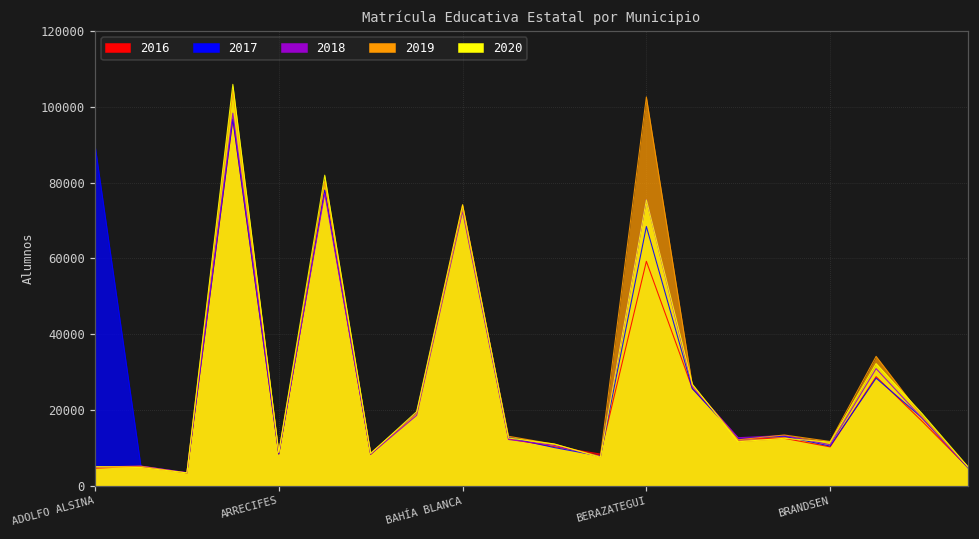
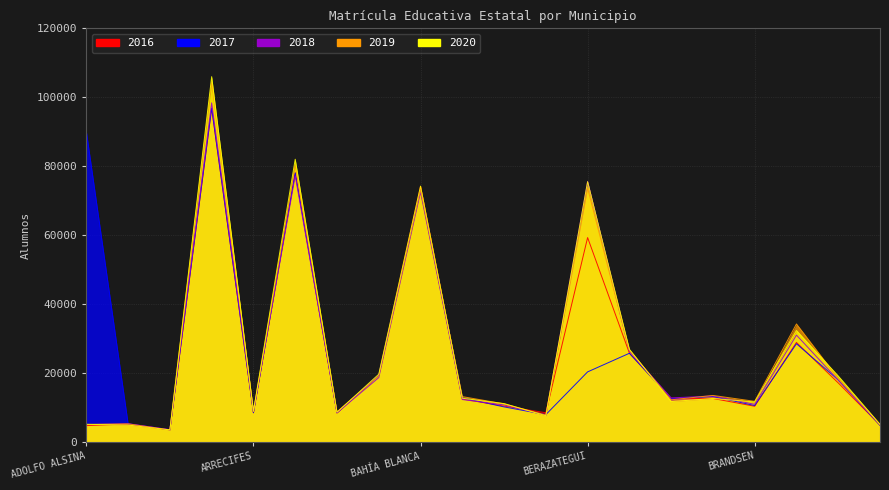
  {
    "2016": {
      "BERAZATEGUI": 59000
    },
    "2017": {
      "ADOLFO ALSINA": 90000,
-     "BERAZATEGUI": 68000
+     "BERAZATEGUI": 20000
    },
    "2019": {
-     "BERAZATEGUI": 103000
+     "BERAZATEGUI": 74000
    }
  }
